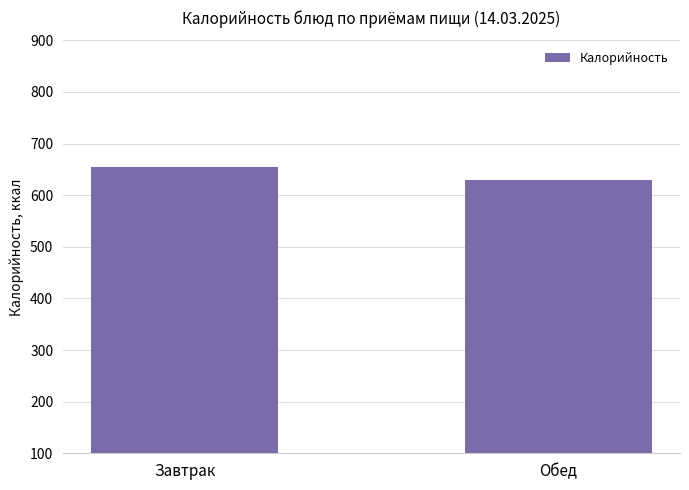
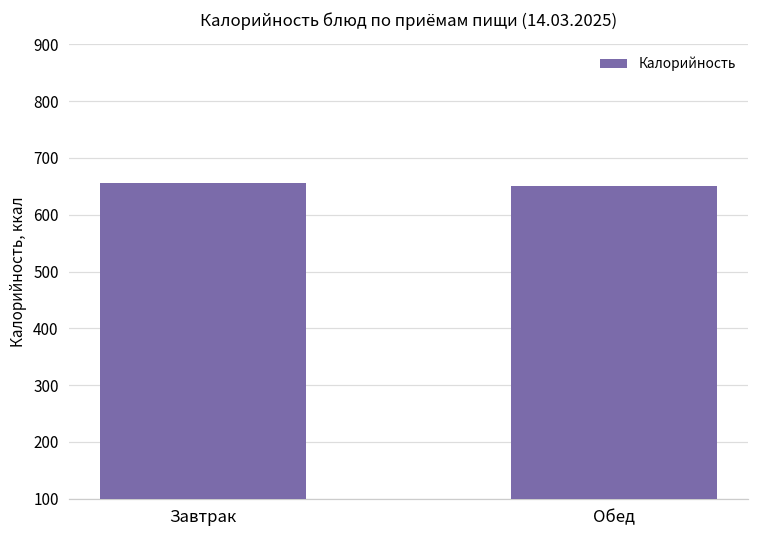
  {
    "Завтрак": 660,
-   "Обед": 630
+   "Обед": 650
  }
